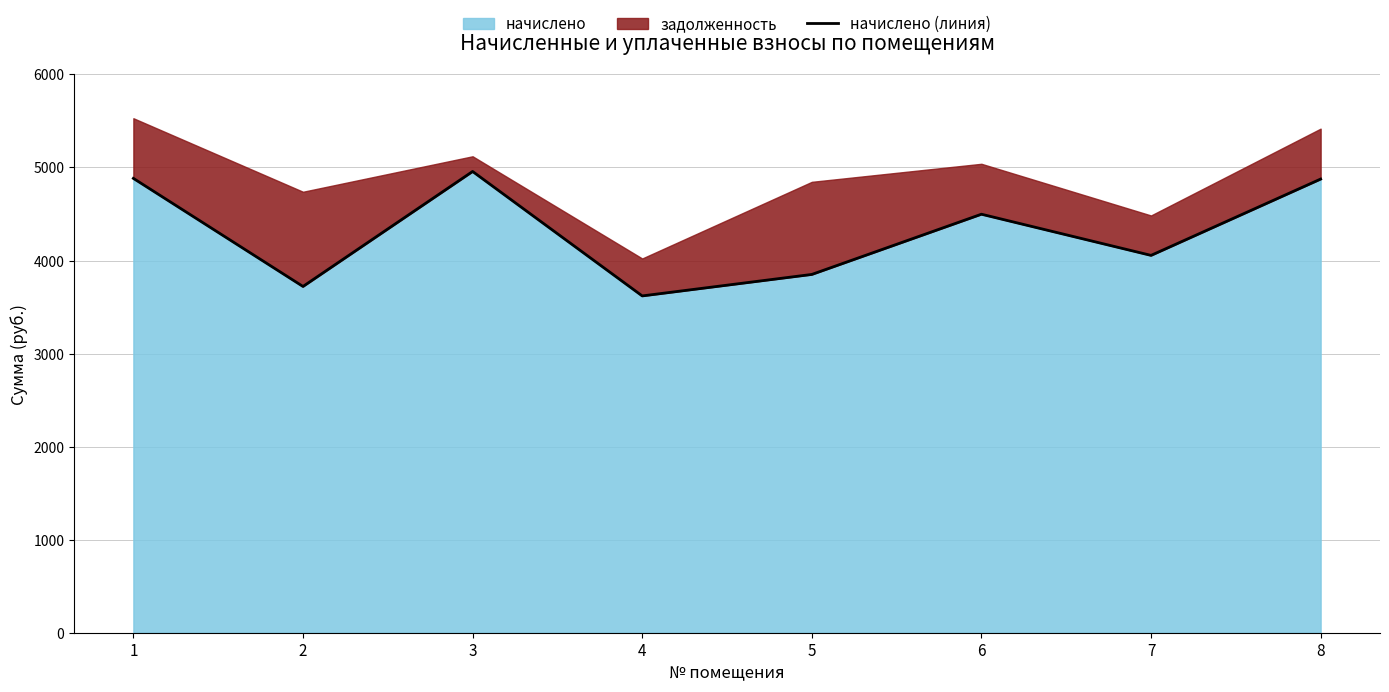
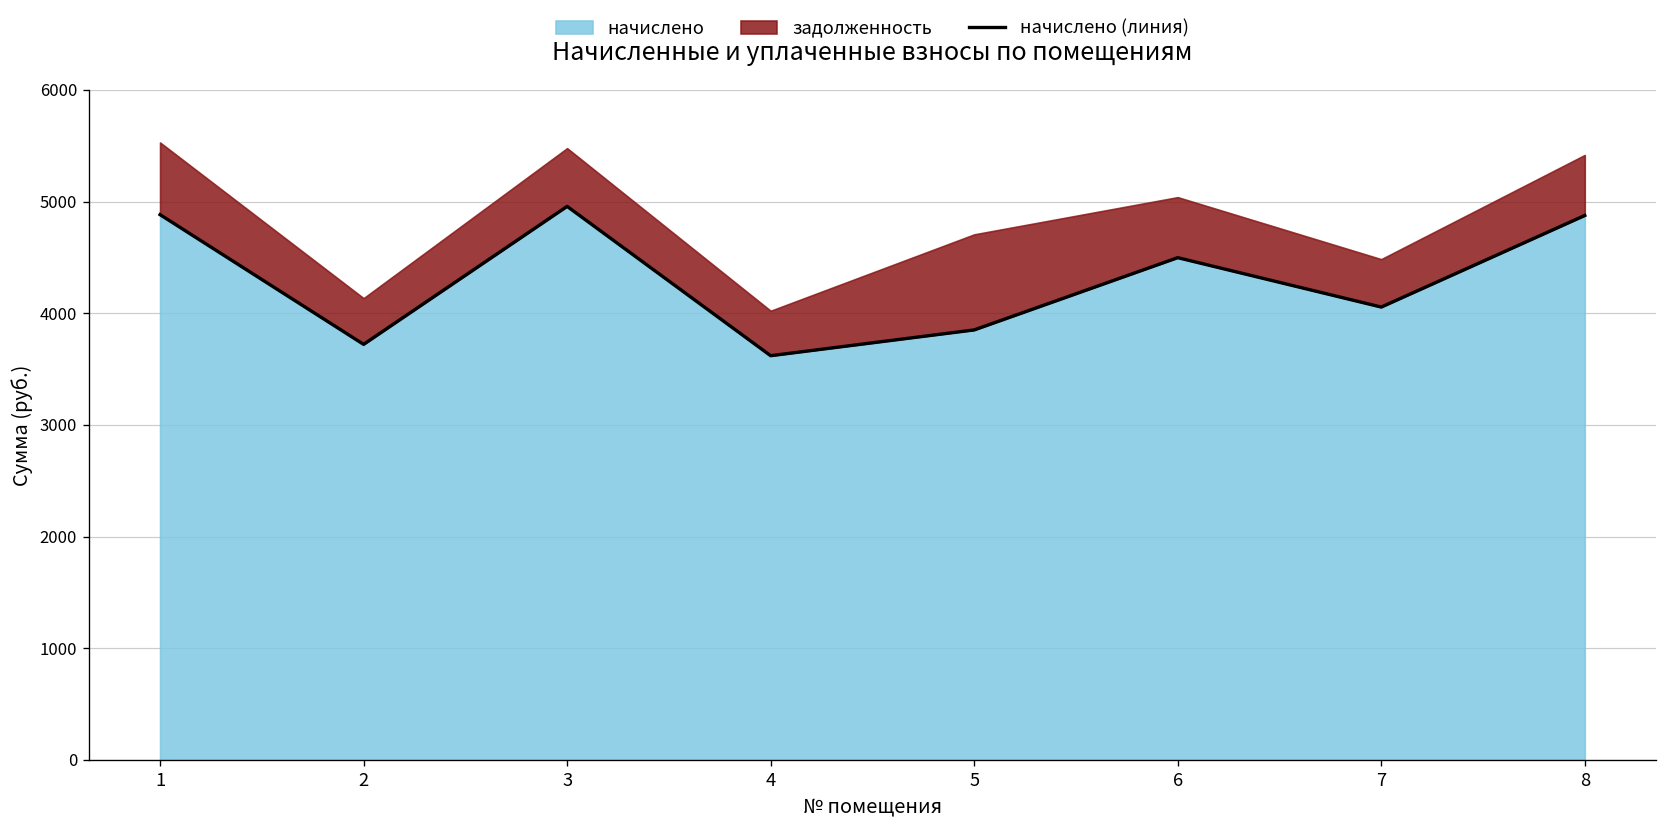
  {
    "начислено": {
      "1": 4900,
      "2": 3700,
      "3": 5000,
      "4": 3600,
      "5": 3900,
      "6": 4500,
      "7": 4100,
      "8": 4900
    },
    "задолженность": {
      "1": 600,
-     "2": 1000,
-     "3": 200,
+     "2": 400,
+     "3": 500,
      "4": 400,
-     "5": 1000,
+     "5": 900,
      "6": 500,
      "7": 400,
      "8": 500
    }
  }
